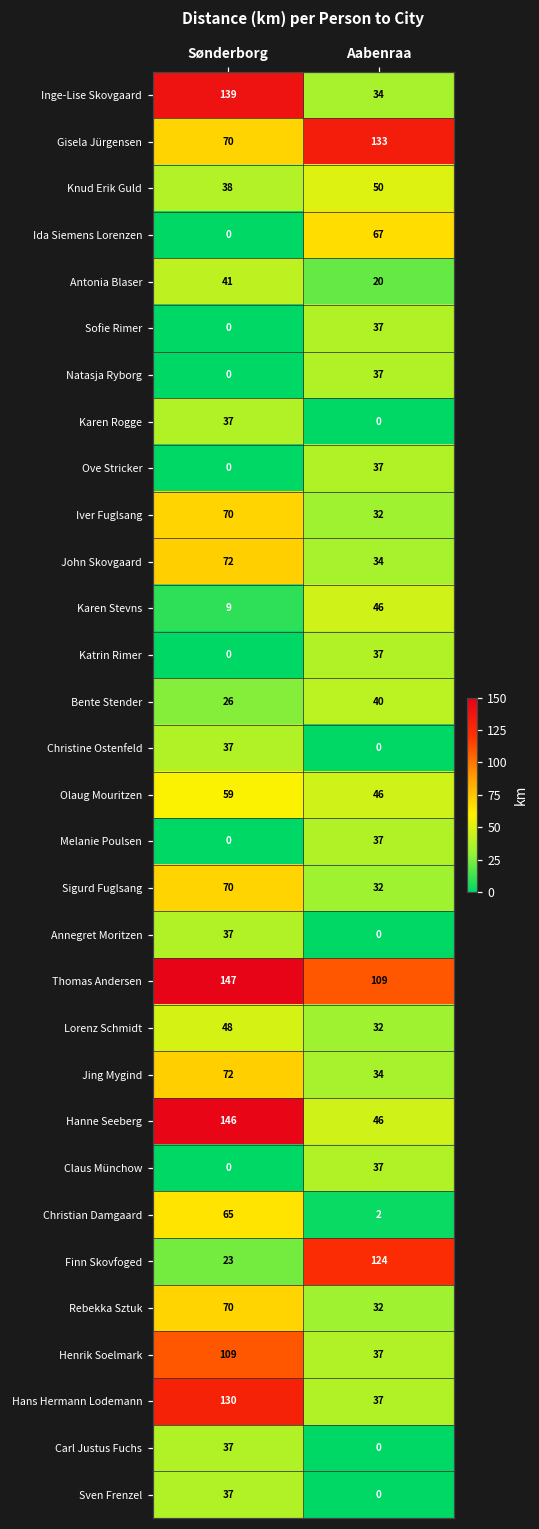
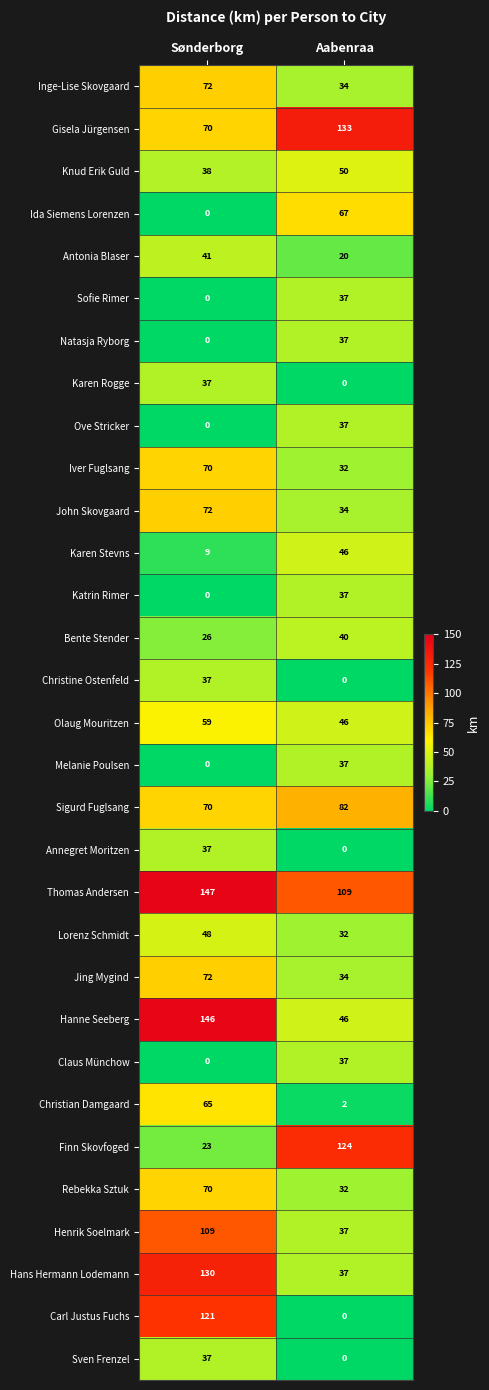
  {
    "Inge-Lise Skovgaard": {
-     "Sønderborg": 139,
+     "Sønderborg": 72,
      "Aabenraa": 34
    },
    "Gisela Jürgensen": {
      "Sønderborg": 70,
      "Aabenraa": 133
    },
    "Knud Erik Guld": {
      "Sønderborg": 38,
      "Aabenraa": 50
    },
    "Ida Siemens Lorenzen": {
      "Sønderborg": 0,
      "Aabenraa": 67
    },
    "Antonia Blaser": {
      "Sønderborg": 41,
      "Aabenraa": 20
    },
    "Sofie Rimer": {
      "Sønderborg": 0,
      "Aabenraa": 37
    },
    "Natasja Ryborg": {
      "Sønderborg": 0,
      "Aabenraa": 37
    },
    "Karen Rogge": {
      "Sønderborg": 37,
      "Aabenraa": 0
    },
    "Ove Stricker": {
      "Sønderborg": 0,
      "Aabenraa": 37
    },
    "Iver Fuglsang": {
      "Sønderborg": 70,
      "Aabenraa": 32
    },
    "John Skovgaard": {
      "Sønderborg": 72,
      "Aabenraa": 34
    },
    "Karen Stevns": {
      "Sønderborg": 9,
      "Aabenraa": 46
    },
    "Katrin Rimer": {
      "Sønderborg": 0,
      "Aabenraa": 37
    },
    "Bente Stender": {
      "Sønderborg": 26,
      "Aabenraa": 40
    },
    "Christine Ostenfeld": {
      "Sønderborg": 37,
      "Aabenraa": 0
    },
    "Olaug Mouritzen": {
      "Sønderborg": 59,
      "Aabenraa": 46
    },
    "Melanie Poulsen": {
      "Sønderborg": 0,
      "Aabenraa": 37
    },
    "Sigurd Fuglsang": {
      "Sønderborg": 70,
-     "Aabenraa": 32
+     "Aabenraa": 82
    },
    "Annegret Moritzen": {
      "Sønderborg": 37,
      "Aabenraa": 0
    },
    "Thomas Andersen": {
      "Sønderborg": 147,
      "Aabenraa": 109
    },
    "Lorenz Schmidt": {
      "Sønderborg": 48,
      "Aabenraa": 32
    },
    "Jing Mygind": {
      "Sønderborg": 72,
      "Aabenraa": 34
    },
    "Hanne Seeberg": {
      "Sønderborg": 146,
      "Aabenraa": 46
    },
    "Claus Münchow": {
      "Sønderborg": 0,
      "Aabenraa": 37
    },
    "Christian Damgaard": {
      "Sønderborg": 65,
      "Aabenraa": 2
    },
    "Finn Skovfoged": {
      "Sønderborg": 23,
      "Aabenraa": 124
    },
    "Rebekka Sztuk": {
      "Sønderborg": 70,
      "Aabenraa": 32
    },
    "Henrik Soelmark": {
      "Sønderborg": 109,
      "Aabenraa": 37
    },
    "Hans Hermann Lodemann": {
      "Sønderborg": 130,
      "Aabenraa": 37
    },
    "Carl Justus Fuchs": {
-     "Sønderborg": 37,
+     "Sønderborg": 121,
      "Aabenraa": 0
    },
    "Sven Frenzel": {
      "Sønderborg": 37,
      "Aabenraa": 0
    }
  }
